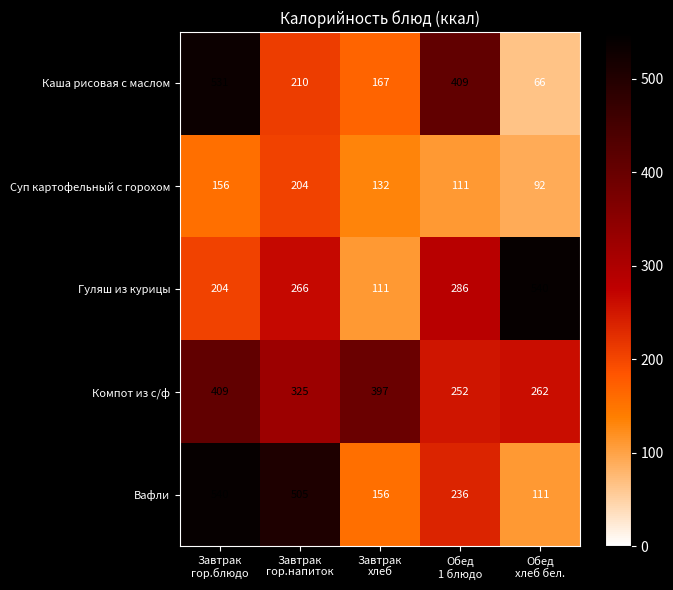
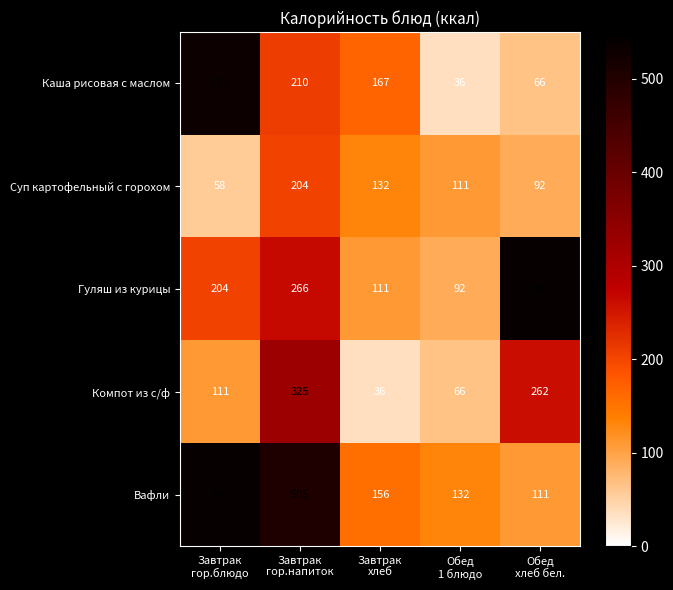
  {
    "Каша рисовая с маслом": {
      "Завтрак гор.напиток": 210,
      "Завтрак хлеб": 167,
-     "Обед 1 блюдо": 409,
+     "Обед 1 блюдо": 36,
      "Обед хлеб бел.": 66
    },
    "Суп картофельный с горохом": {
-     "Завтрак гор.блюдо": 156,
+     "Завтрак гор.блюдо": 58,
      "Завтрак гор.напиток": 204,
      "Завтрак хлеб": 132,
      "Обед 1 блюдо": 111,
      "Обед хлеб бел.": 92
    },
    "Гуляш из курицы": {
      "Завтрак гор.блюдо": 204,
      "Завтрак гор.напиток": 266,
      "Завтрак хлеб": 111,
-     "Обед 1 блюдо": 286
+     "Обед 1 блюдо": 92
    },
    "Компот из с/ф": {
-     "Завтрак гор.блюдо": 409,
+     "Завтрак гор.блюдо": 111,
      "Завтрак гор.напиток": 325,
-     "Завтрак хлеб": 397,
-     "Обед 1 блюдо": 252,
+     "Завтрак хлеб": 36,
+     "Обед 1 блюдо": 66,
      "Обед хлеб бел.": 262
    },
    "Вафли": {
      "Завтрак хлеб": 156,
-     "Обед 1 блюдо": 236,
+     "Обед 1 блюдо": 132,
      "Обед хлеб бел.": 111
    }
  }
